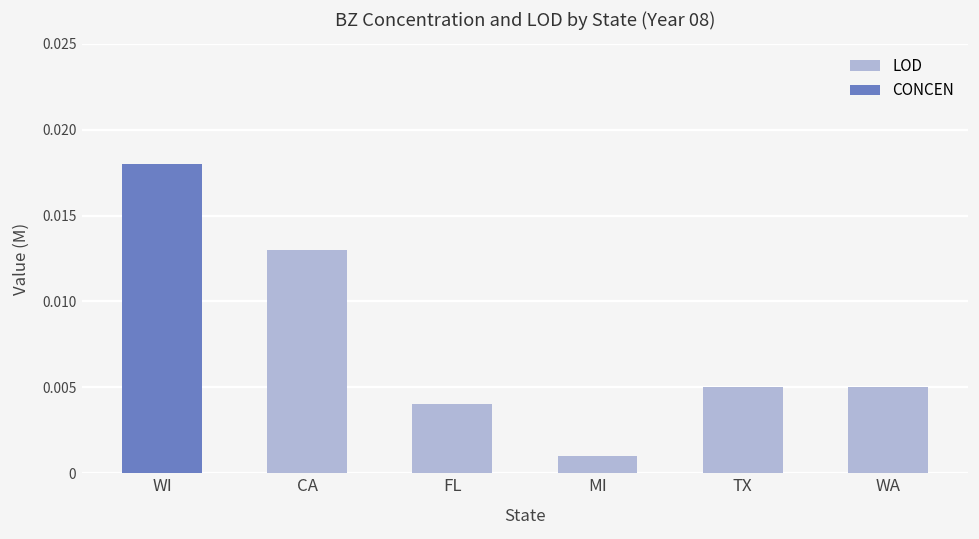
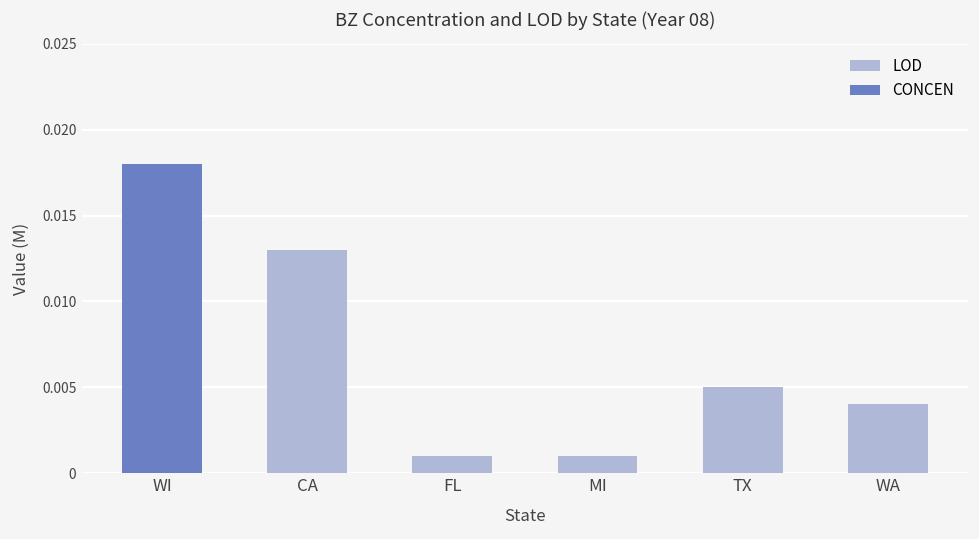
  {
    "LOD": {
      "CA": 0.013,
-     "FL": 0.004,
+     "FL": 0.001,
      "MI": 0.001,
      "TX": 0.005,
-     "WA": 0.005
+     "WA": 0.004
    },
    "CONCEN": {
      "WI": 0.018,
      "CA": 0.000,
      "FL": 0.000,
      "MI": 0.000,
      "TX": 0.000,
      "WA": 0.000
    }
  }
